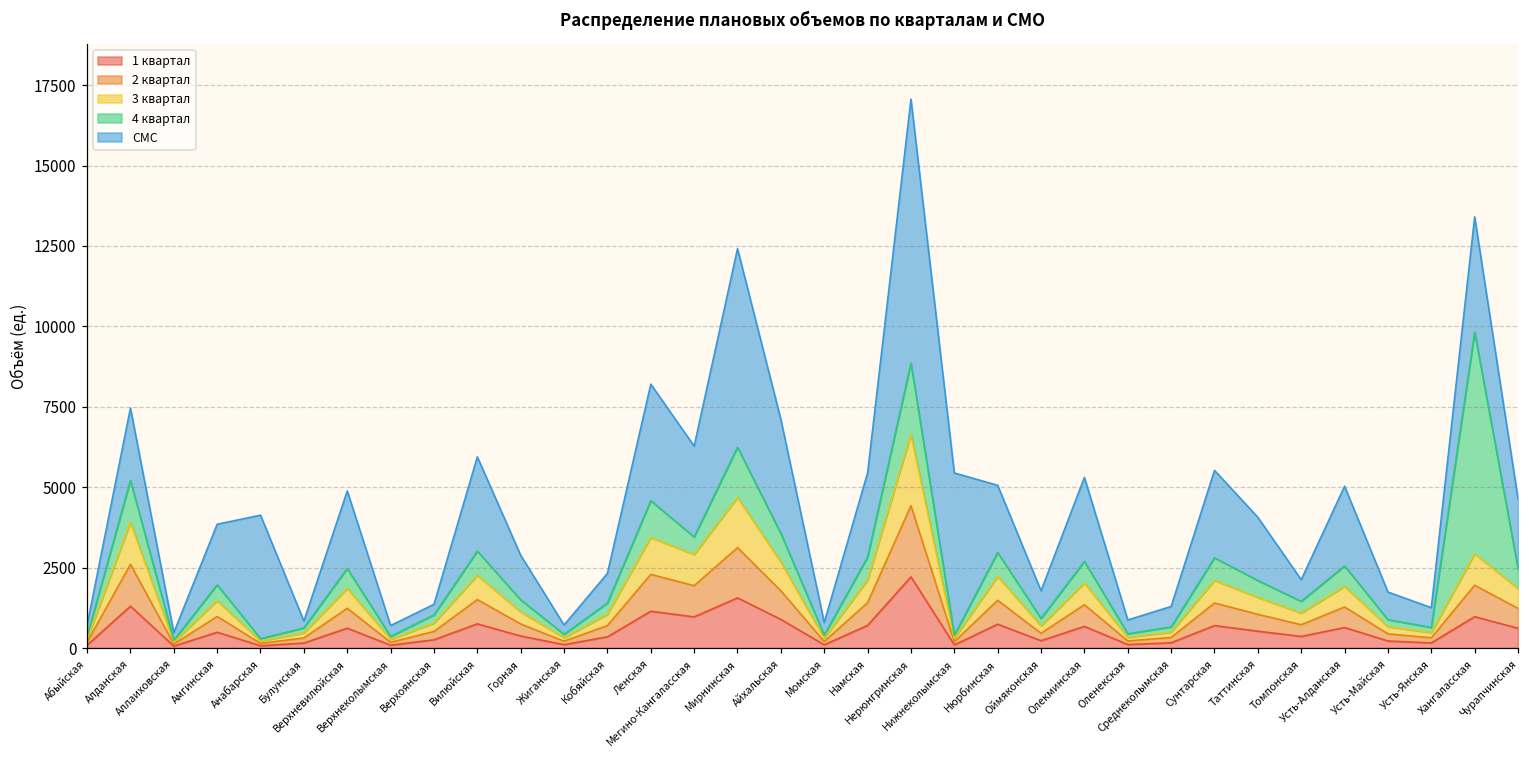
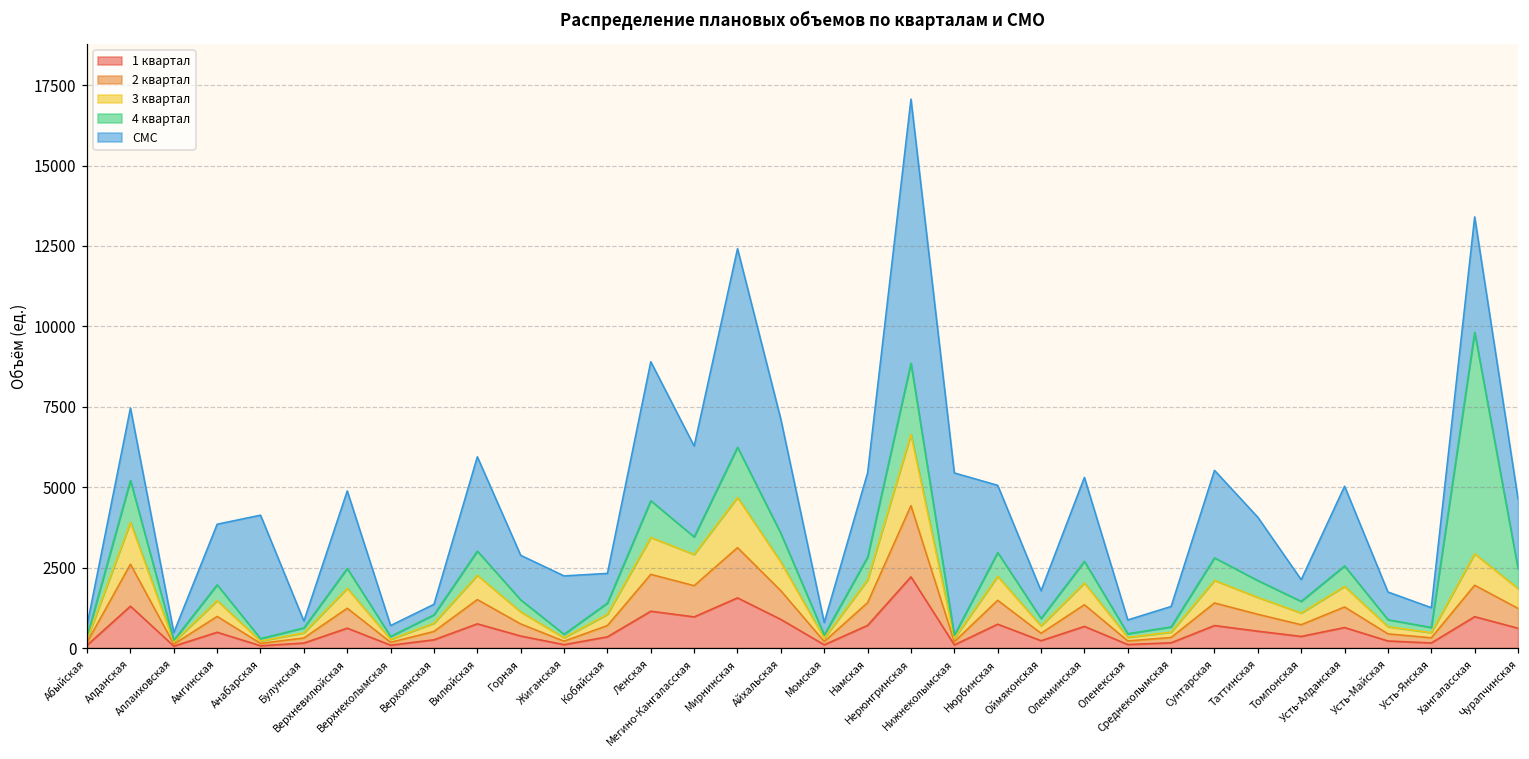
  {
    "3 квартал": {
      "Абыйская": 100,
      "Алданская": 1300,
      "Амгинская": 500,
      "Булунская": 200,
      "Верхневилюйская": 600,
      "Верхнеколымская": 100,
      "Верхоянская": 300,
      "Вилюйская": 800,
      "Горная": 400,
      "Жиганская": 100,
      "Кобяйская": 400,
      "Ленская": 1100,
      "Мегино-Кангаласская": 1000,
      "Мирнинская": 1600,
      "Айхальская": 900,
      "Момская": 100,
      "Намская": 700,
      "Нерюнгринская": 2200,
      "Нижнеколымская": 100,
      "Нюрбинская": 700,
      "Оймяконская": 200,
      "Олекминская": 700,
      "Оленекская": 100,
      "Среднеколымская": 200,
      "Сунтарская": 700,
      "Таттинская": 500,
      "Томпонская": 400,
      "Усть-Алданская": 600,
      "Усть-Майская": 200,
      "Усть-Янская": 200,
      "Хангаласская": 1000,
      "Чурапчинская": 600
    },
    "4 квартал": {
      "Абыйская": 100,
      "Алданская": 1300,
      "Амгинская": 500,
      "Булунская": 200,
      "Верхневилюйская": 600,
      "Верхнеколымская": 100,
      "Верхоянская": 300,
      "Вилюйская": 800,
      "Горная": 400,
      "Жиганская": 100,
      "Кобяйская": 300,
      "Ленская": 1100,
      "Мегино-Кангаласская": 500,
      "Мирнинская": 1600,
      "Айхальская": 900,
      "Момская": 100,
      "Намская": 700,
      "Нерюнгринская": 2200,
      "Нижнеколымская": 100,
      "Нюрбинская": 700,
      "Оймяконская": 200,
      "Олекминская": 700,
      "Оленекская": 100,
      "Среднеколымская": 200,
      "Сунтарская": 700,
      "Таттинская": 500,
      "Томпонская": 400,
      "Усть-Алданская": 600,
      "Усть-Майская": 200,
      "Усть-Янская": 200,
      "Хангаласская": 6900,
      "Чурапчинская": 600
    },
    "СМС": {
      "Абыйская": 400,
      "Алданская": 2300,
      "Аллаиховская": 200,
      "Амгинская": 1900,
      "Анабарская": 3800,
      "Булунская": 200,
      "Верхневилюйская": 2400,
      "Верхнеколымская": 300,
      "Верхоянская": 300,
      "Вилюйская": 2900,
      "Горная": 1400,
-     "Жиганская": 300,
+     "Жиганская": 1800,
      "Кобяйская": 900,
-     "Ленская": 3600,
+     "Ленская": 4300,
      "Мегино-Кангаласская": 2800,
      "Мирнинская": 6200,
      "Айхальская": 3500,
      "Момская": 400,
      "Намская": 2600,
      "Нерюнгринская": 8200,
      "Нижнеколымская": 5000,
      "Нюрбинская": 2100,
      "Оймяконская": 900,
      "Олекминская": 2600,
      "Оленекская": 400,
      "Среднеколымская": 600,
      "Сунтарская": 2700,
      "Таттинская": 2000,
      "Томпонская": 700,
      "Усть-Алданская": 2500,
      "Усть-Майская": 900,
      "Усть-Янская": 600,
      "Хангаласская": 3600,
      "Чурапчинская": 2200
    }
  }
